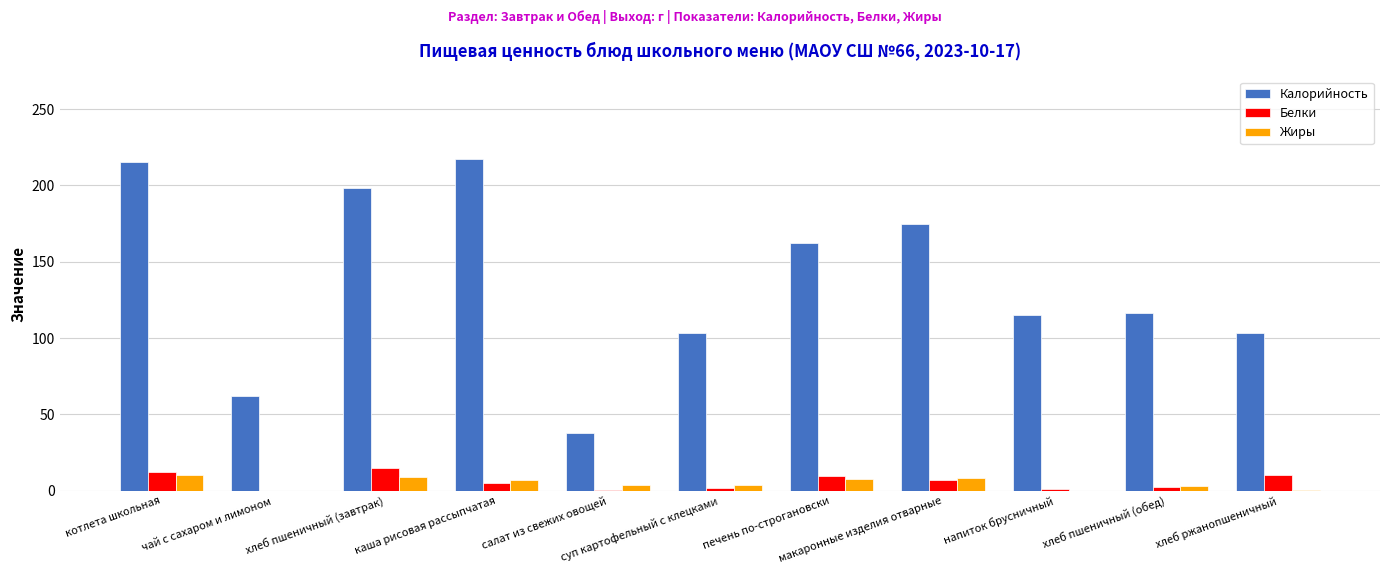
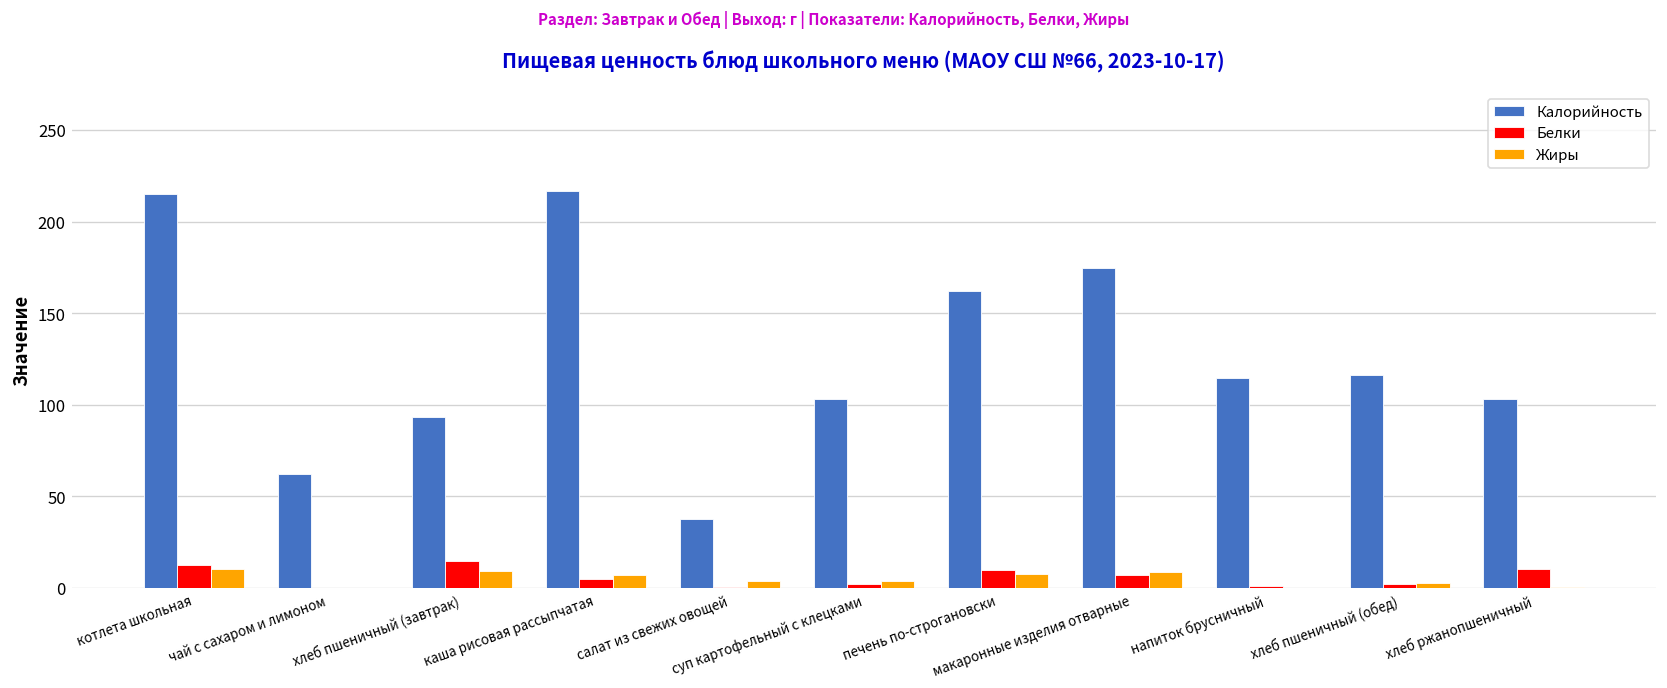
  {
    "Калорийность": {
      "котлета школьная": 215,
      "чай с сахаром и лимоном": 62,
-     "хлеб пшеничный (завтрак)": 198,
+     "хлеб пшеничный (завтрак)": 93,
      "каша рисовая рассыпчатая": 217,
      "салат из свежих овощей": 38,
      "суп картофельный с клецками": 103,
      "печень по-строгановски": 162,
      "макаронные изделия отварные": 175,
      "напиток брусничный": 115,
      "хлеб пшеничный (обед)": 117,
      "хлеб ржанопшеничный": 103
    },
    "Белки": {
      "котлета школьная": 12,
      "хлеб пшеничный (завтрак)": 15,
      "каша рисовая рассыпчатая": 5,
      "суп картофельный с клецками": 2,
      "печень по-строгановски": 10,
      "макаронные изделия отварные": 7,
      "хлеб пшеничный (обед)": 2,
      "хлеб ржанопшеничный": 10
    },
    "Жиры": {
      "котлета школьная": 11,
      "хлеб пшеничный (завтрак)": 9,
      "каша рисовая рассыпчатая": 7,
      "салат из свежих овощей": 4,
      "суп картофельный с клецками": 4,
      "печень по-строгановски": 8,
      "макаронные изделия отварные": 9,
      "напиток брусничный": 0,
      "хлеб пшеничный (обед)": 3
    }
  }
